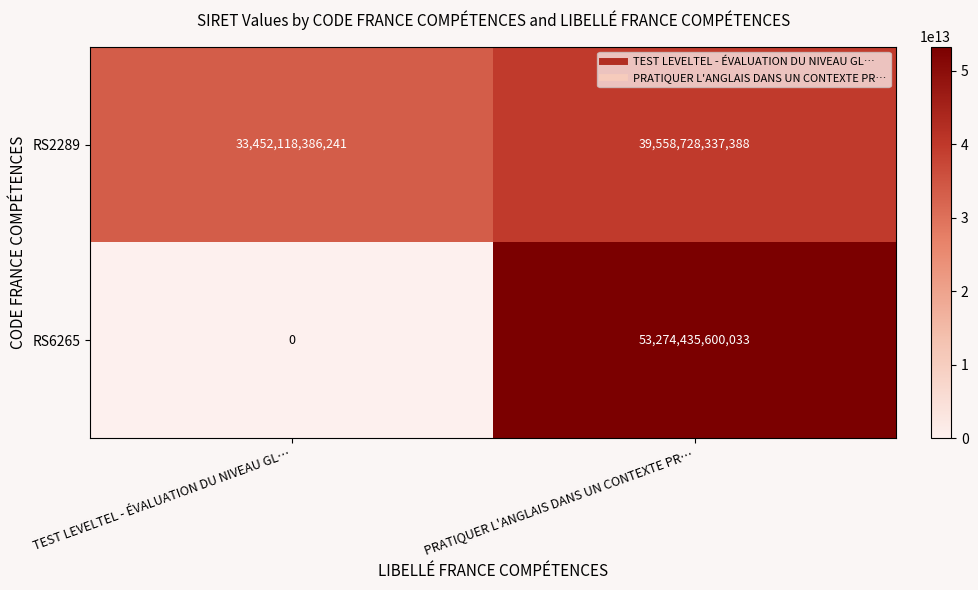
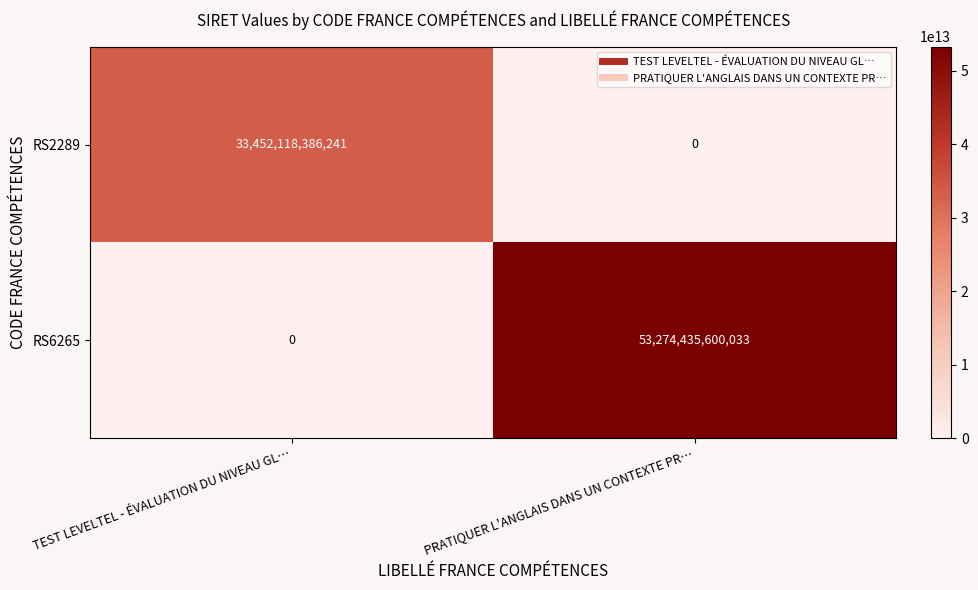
  {
    "RS2289": {
      "TEST LEVELTEL - ÉVALUATION DU NIVEAU GL…": "33,452,118,386,241",
-     "PRATIQUER L'ANGLAIS DANS UN CONTEXTE PR…": "39,558,728,337,388"
+     "PRATIQUER L'ANGLAIS DANS UN CONTEXTE PR…": "0"
    },
    "RS6265": {
      "TEST LEVELTEL - ÉVALUATION DU NIVEAU GL…": "0",
      "PRATIQUER L'ANGLAIS DANS UN CONTEXTE PR…": "53,274,435,600,033"
    }
  }
